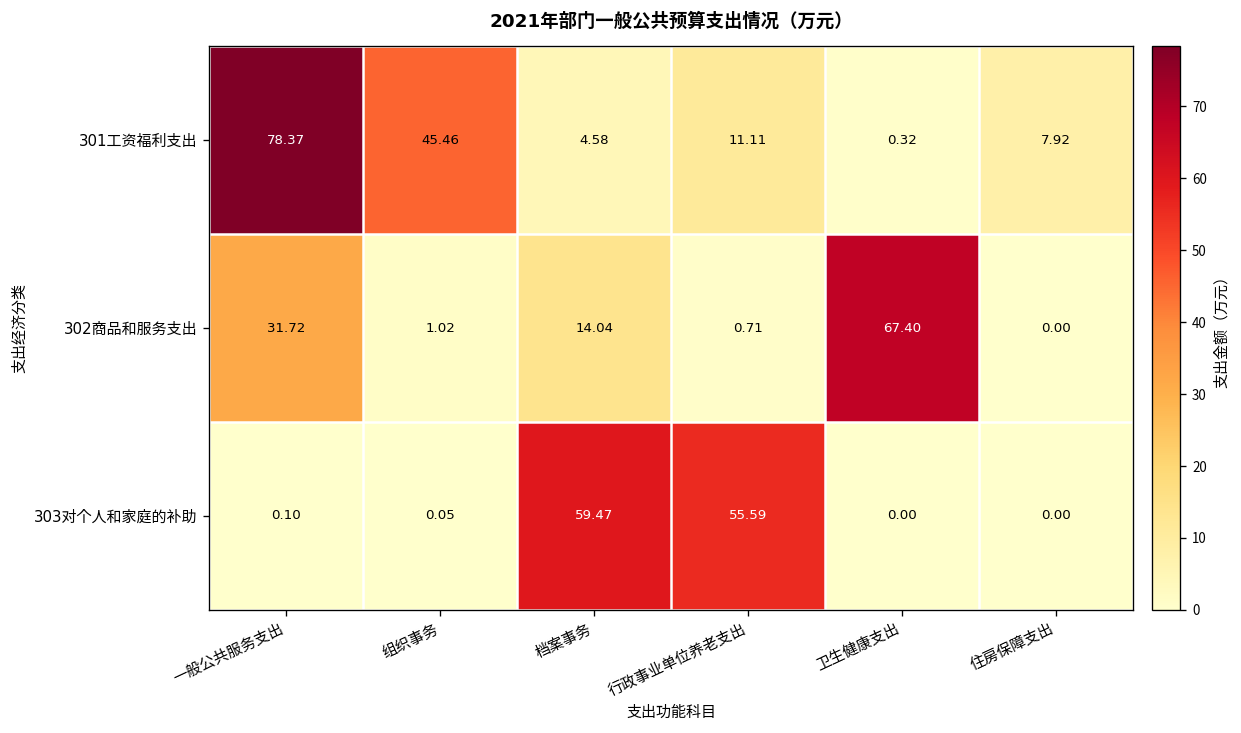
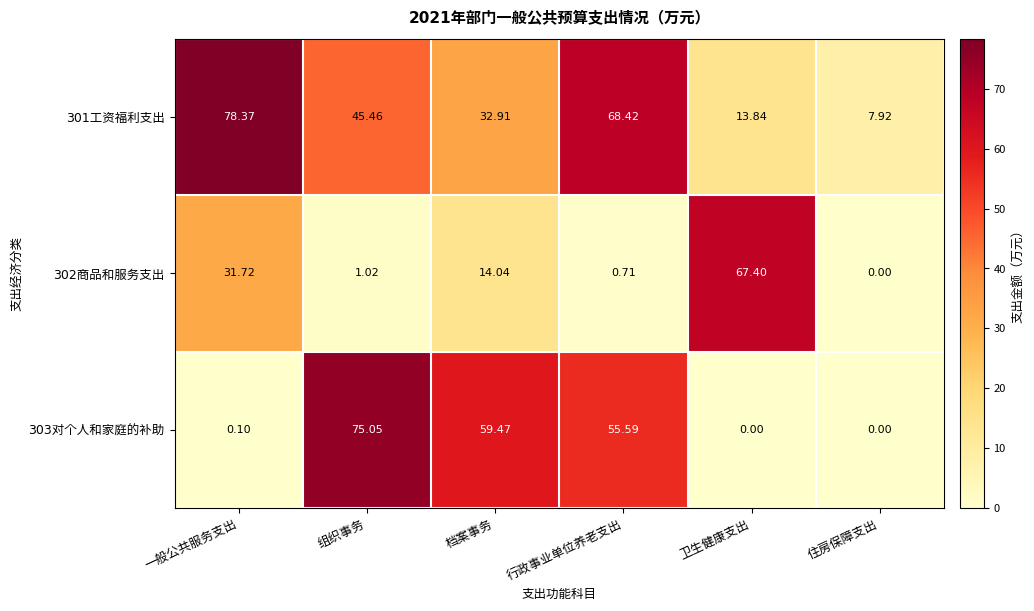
  {
    "301工资福利支出": {
      "一般公共服务支出": 78.37,
      "组织事务": 45.46,
-     "档案事务": 4.58,
-     "行政事业单位养老支出": 11.11,
-     "卫生健康支出": 0.32,
+     "档案事务": 32.91,
+     "行政事业单位养老支出": 68.42,
+     "卫生健康支出": 13.84,
      "住房保障支出": 7.92
    },
    "302商品和服务支出": {
      "一般公共服务支出": 31.72,
      "组织事务": 1.02,
      "档案事务": 14.04,
      "行政事业单位养老支出": 0.71,
      "卫生健康支出": 67.40,
      "住房保障支出": 0.00
    },
    "303对个人和家庭的补助": {
      "一般公共服务支出": 0.10,
-     "组织事务": 0.05,
+     "组织事务": 75.05,
      "档案事务": 59.47,
      "行政事业单位养老支出": 55.59,
      "卫生健康支出": 0.00,
      "住房保障支出": 0.00
    }
  }
